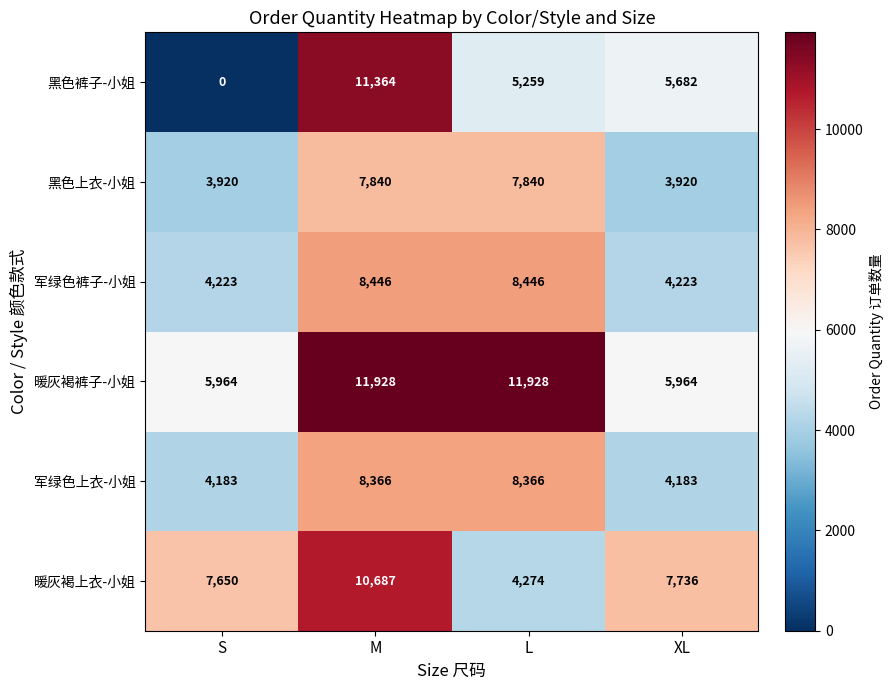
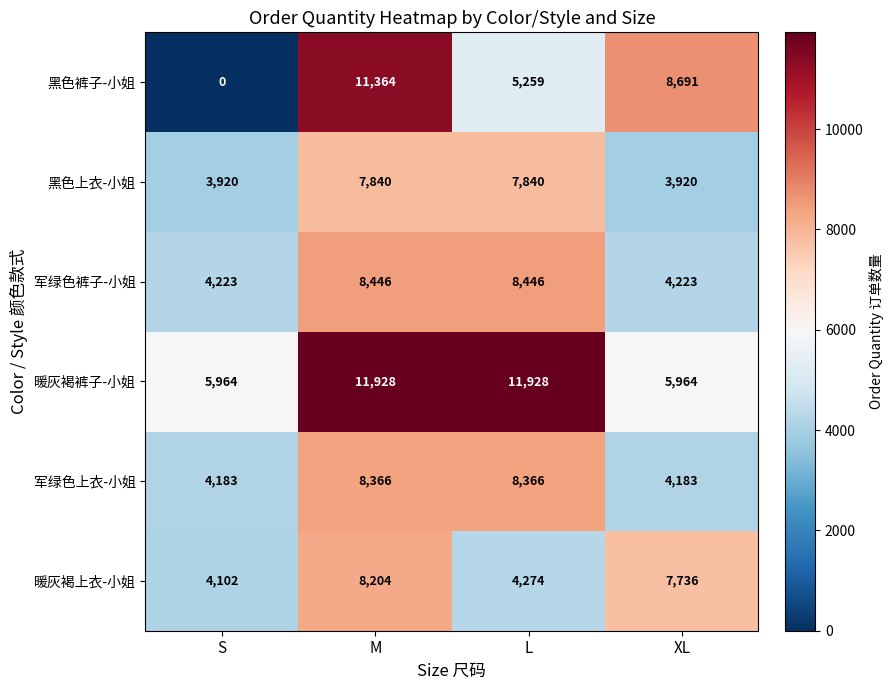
  {
    "黑色裤子-小姐": {
      "S": "0",
      "M": "11,364",
      "L": "5,259",
-     "XL": "5,682"
+     "XL": "8,691"
    },
    "黑色上衣-小姐": {
      "S": "3,920",
      "M": "7,840",
      "L": "7,840",
      "XL": "3,920"
    },
    "军绿色裤子-小姐": {
      "S": "4,223",
      "M": "8,446",
      "L": "8,446",
      "XL": "4,223"
    },
    "暖灰褐裤子-小姐": {
      "S": "5,964",
      "M": "11,928",
      "L": "11,928",
      "XL": "5,964"
    },
    "军绿色上衣-小姐": {
      "S": "4,183",
      "M": "8,366",
      "L": "8,366",
      "XL": "4,183"
    },
    "暖灰褐上衣-小姐": {
-     "S": "7,650",
-     "M": "10,687",
+     "S": "4,102",
+     "M": "8,204",
      "L": "4,274",
      "XL": "7,736"
    }
  }
